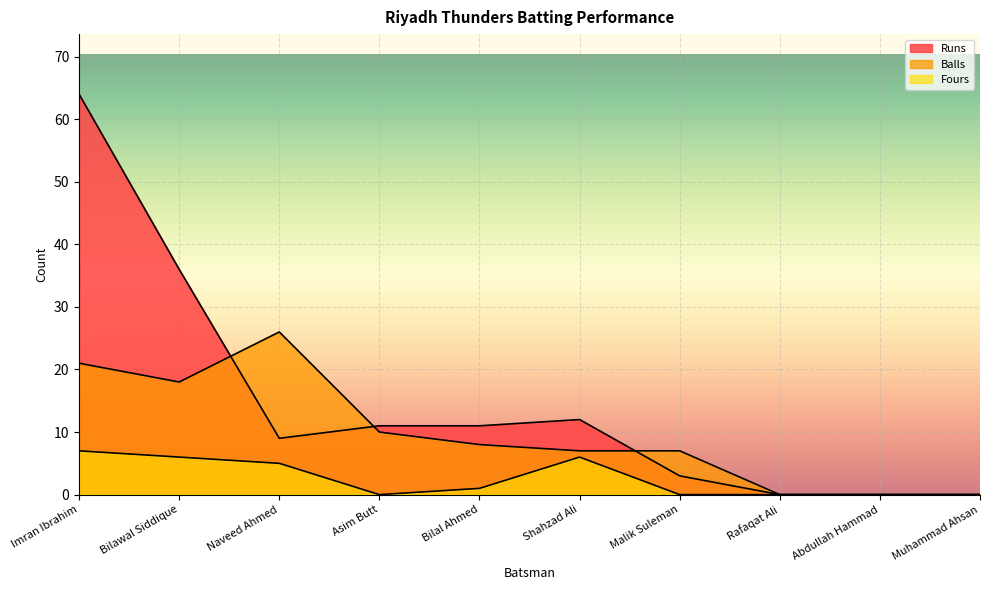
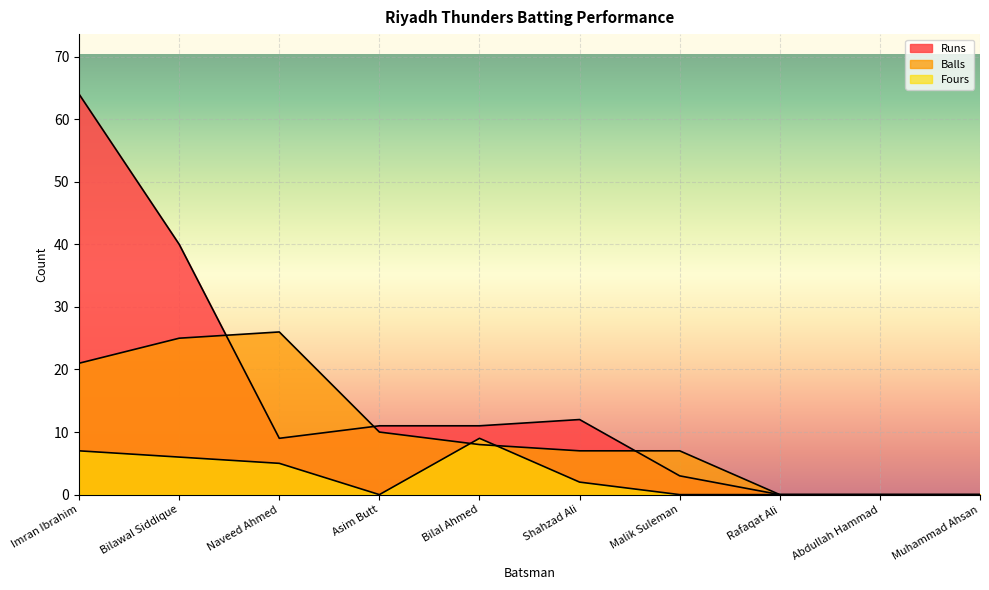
  {
    "Runs": {
      "Imran Ibrahim": 64,
-     "Bilawal Siddique": 36,
+     "Bilawal Siddique": 40,
      "Naveed Ahmed": 9,
      "Asim Butt": 11,
      "Bilal Ahmed": 11,
      "Shahzad Ali": 12,
      "Malik Suleman": 3
    },
    "Balls": {
      "Imran Ibrahim": 21,
-     "Bilawal Siddique": 18,
+     "Bilawal Siddique": 25,
      "Naveed Ahmed": 26,
      "Asim Butt": 10,
      "Bilal Ahmed": 8,
      "Shahzad Ali": 7,
      "Malik Suleman": 7
    },
    "Fours": {
      "Imran Ibrahim": 7,
      "Bilawal Siddique": 6,
      "Naveed Ahmed": 5,
      "Asim Butt": 0,
-     "Bilal Ahmed": 1,
-     "Shahzad Ali": 6,
+     "Bilal Ahmed": 9,
+     "Shahzad Ali": 2,
      "Malik Suleman": 0
    }
  }
